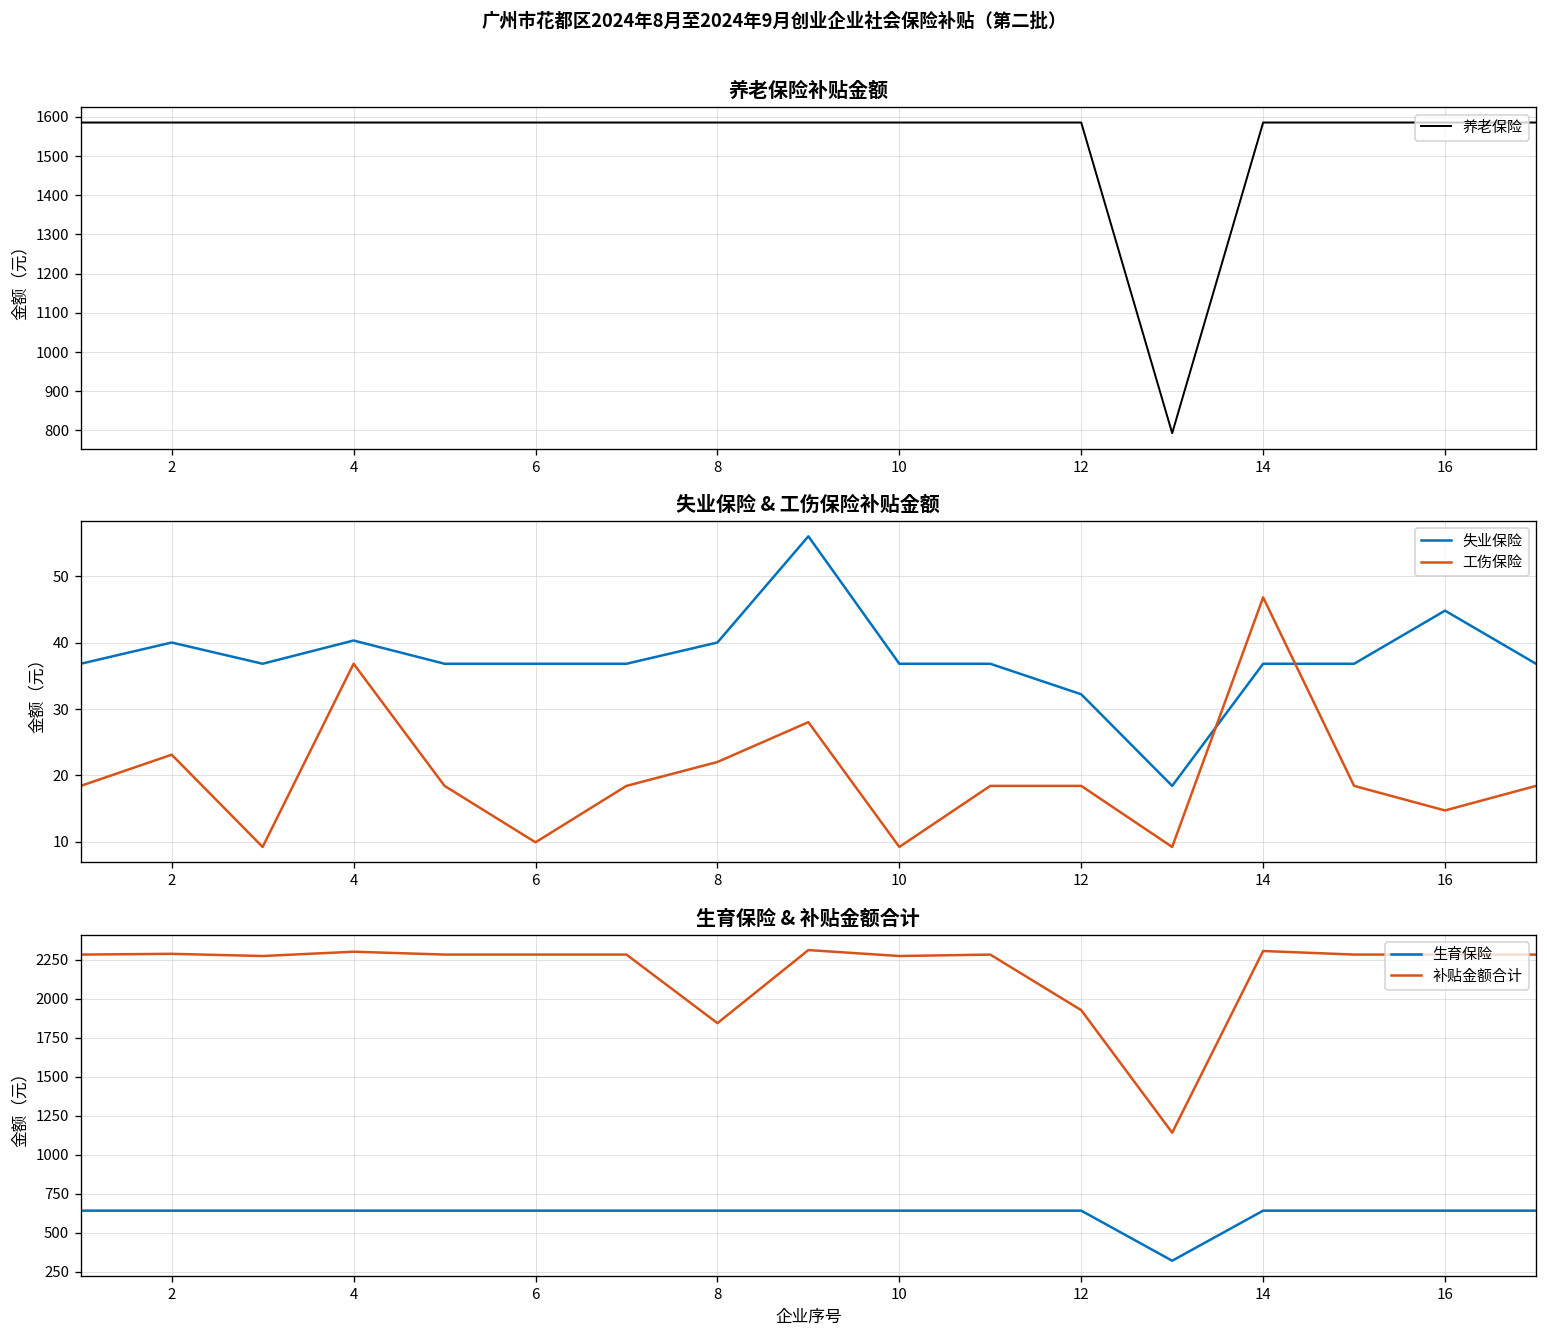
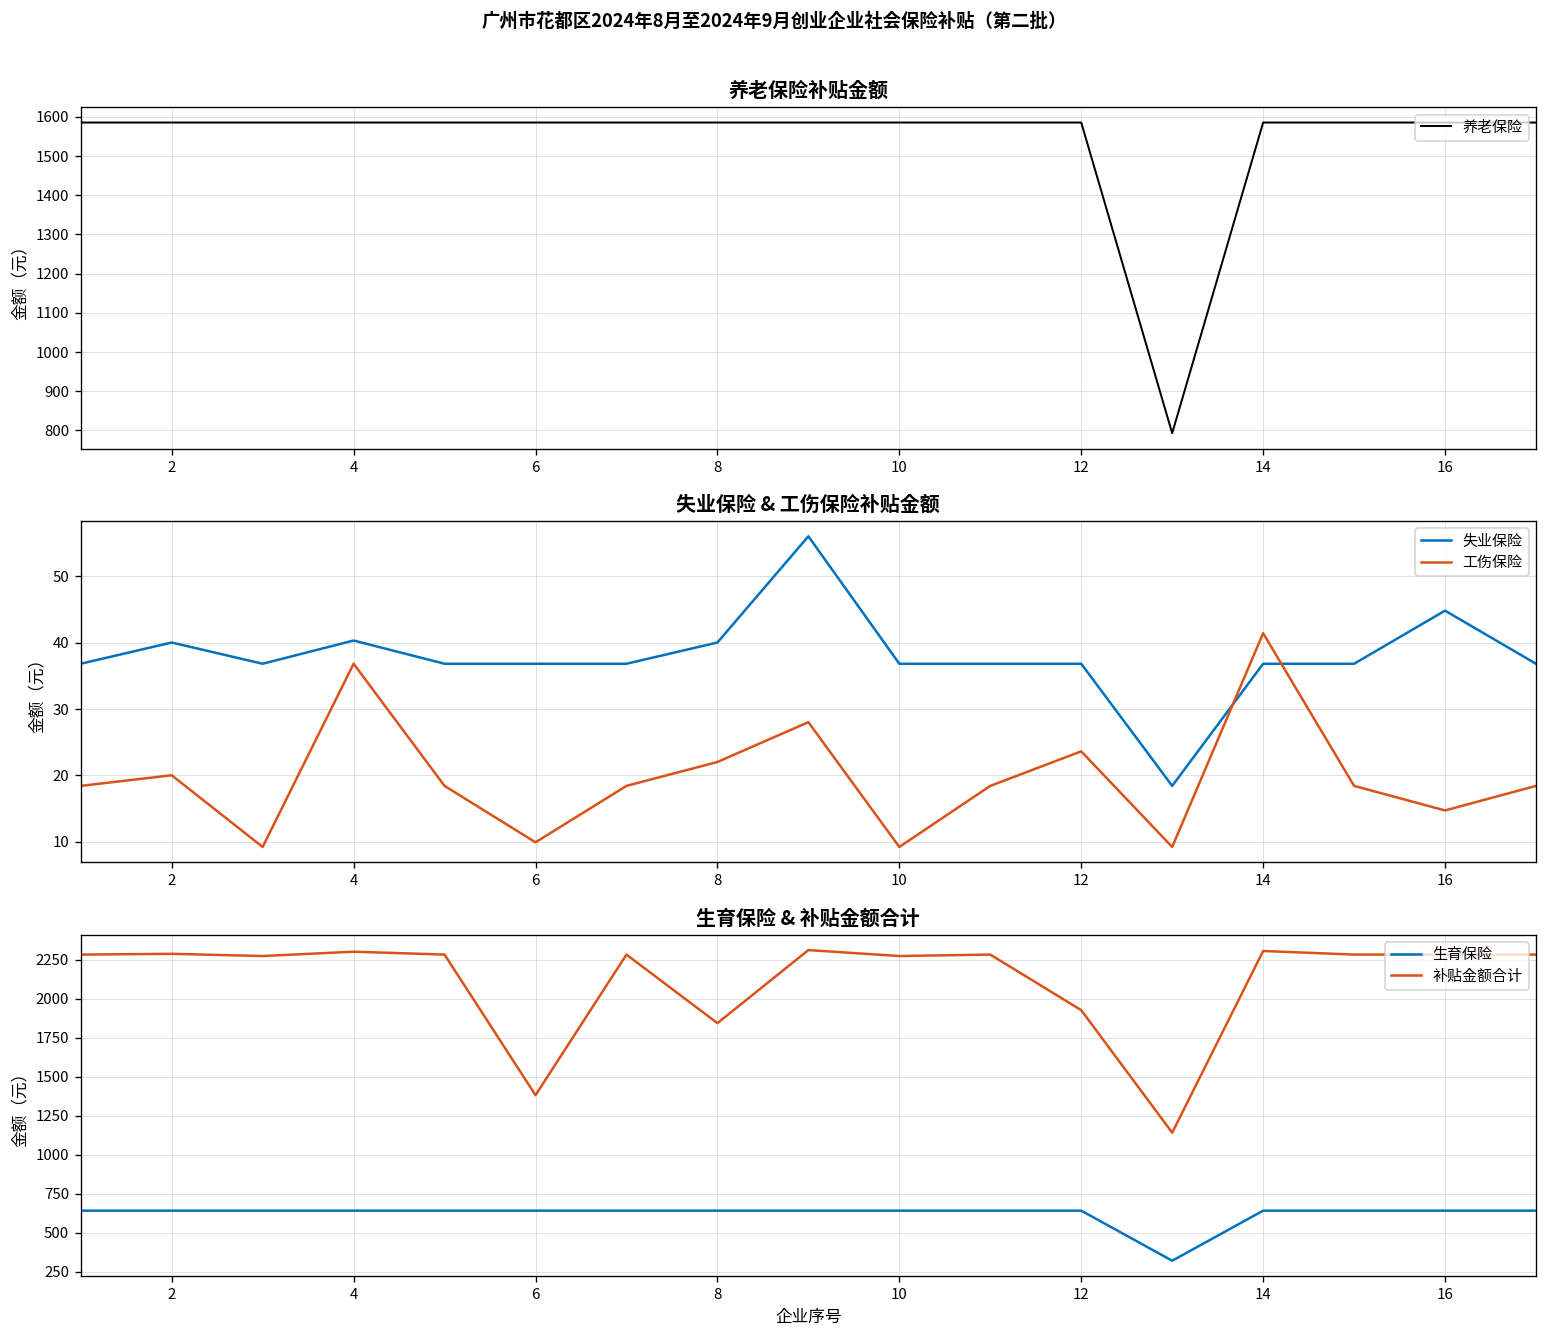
  {
    "养老保险补贴金额": {
      "2": 1590,
      "4": 1590,
      "6": 1590,
      "8": 1590,
      "10": 1590,
      "12": 1590,
      "14": 1590
    },
    "失业保险 & 工伤保险补贴金额": {
      "失业保险": {
        "2": 40,
        "4": 40,
        "6": 37,
        "8": 40,
        "10": 37,
-       "12": 32,
+       "12": 37,
        "14": 37,
        "16": 45
      },
      "工伤保险": {
-       "2": 23,
+       "2": 20,
        "4": 37,
        "6": 10,
        "8": 22,
        "10": 9,
-       "12": 18,
-       "14": 47,
+       "12": 24,
+       "14": 41,
        "16": 15
      }
    },
    "生育保险 & 补贴金额合计": {
      "生育保险": {
        "2": 640,
        "4": 640,
        "6": 640,
        "8": 640,
        "10": 640,
        "12": 640,
        "14": 640,
        "16": 640
      },
      "补贴金额合计": {
        "2": 2290,
        "4": 2300,
-       "6": 2280,
+       "6": 1380,
        "8": 1840,
        "10": 2270,
        "12": 1930,
        "14": 2300
      }
    }
  }
